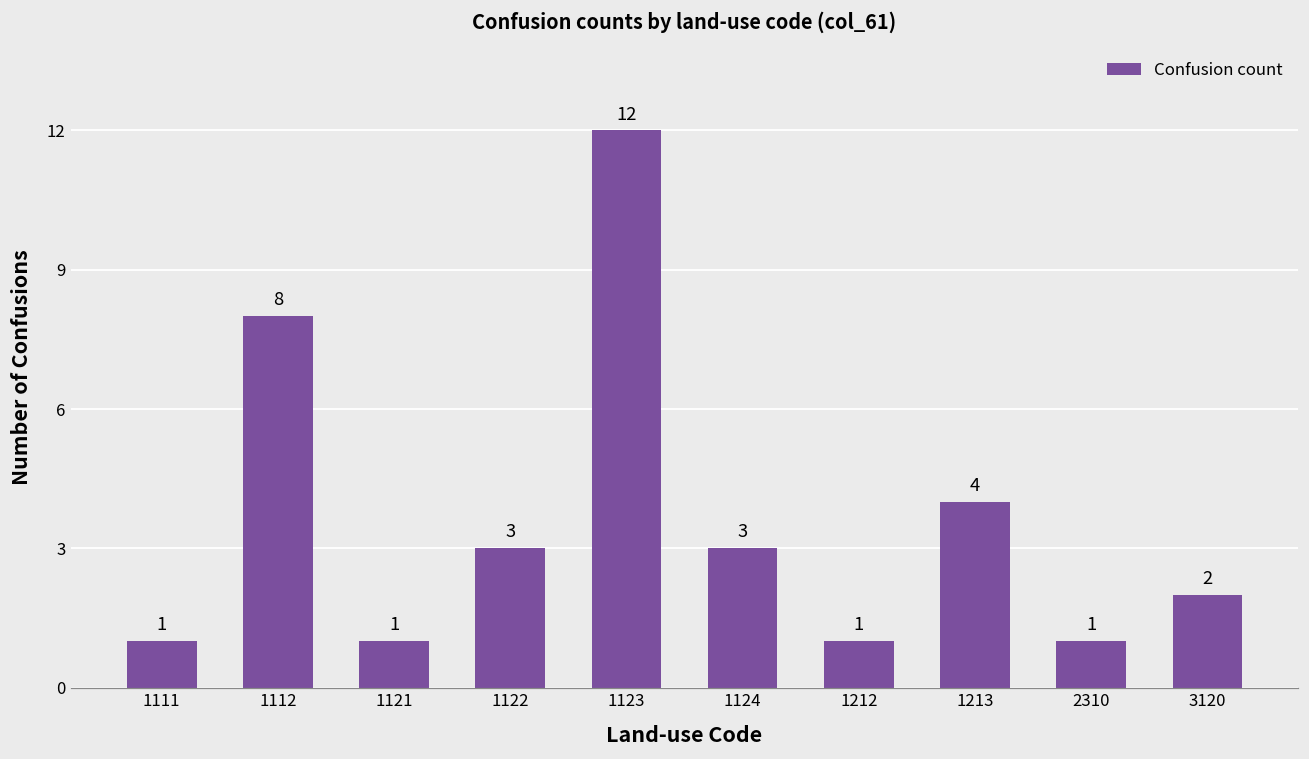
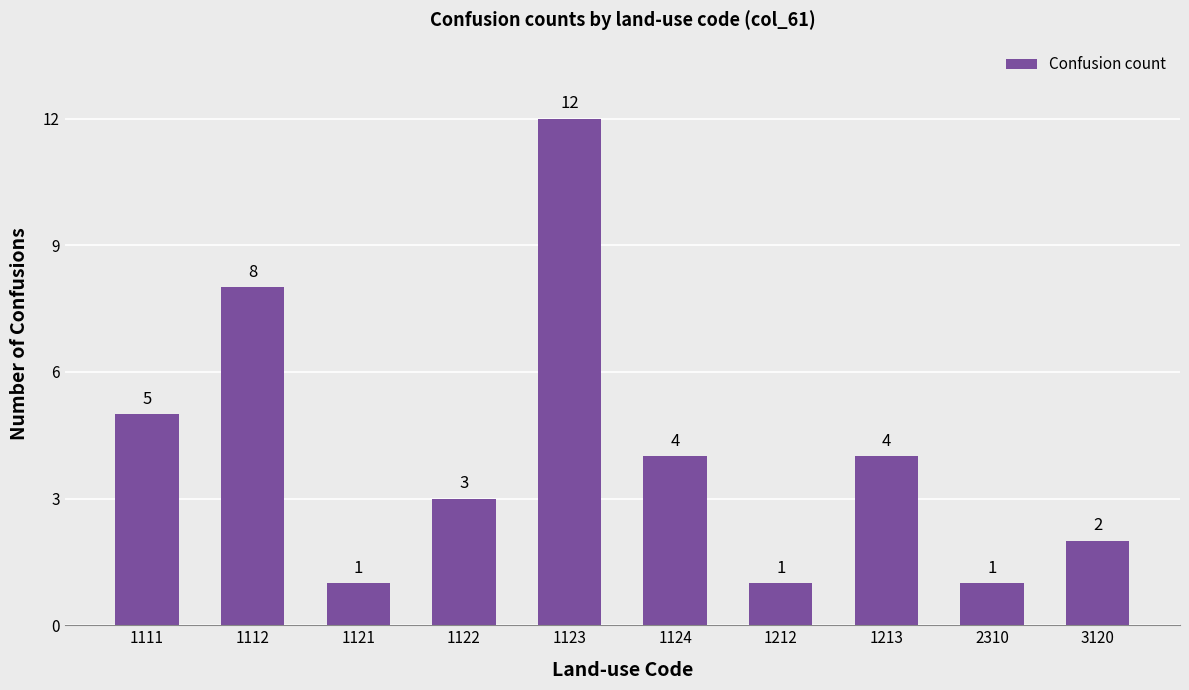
  {
-   "1111": 1,
+   "1111": 5,
    "1112": 8,
    "1121": 1,
    "1122": 3,
    "1123": 12,
-   "1124": 3,
+   "1124": 4,
    "1212": 1,
    "1213": 4,
    "2310": 1,
    "3120": 2
  }
